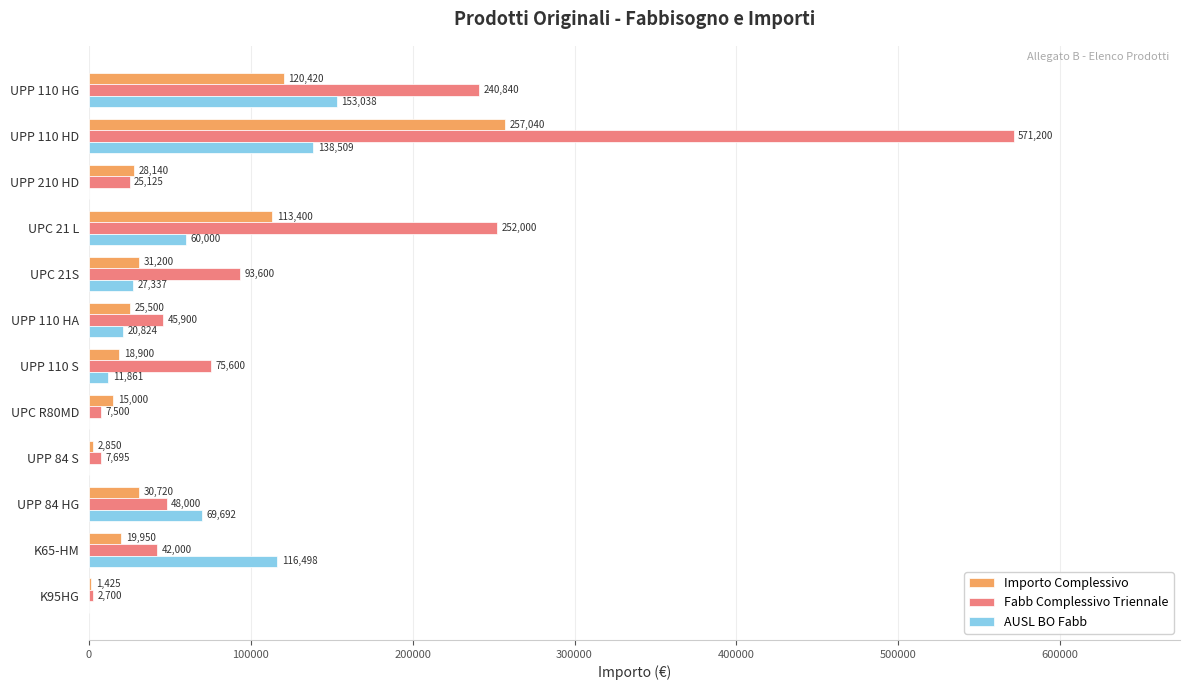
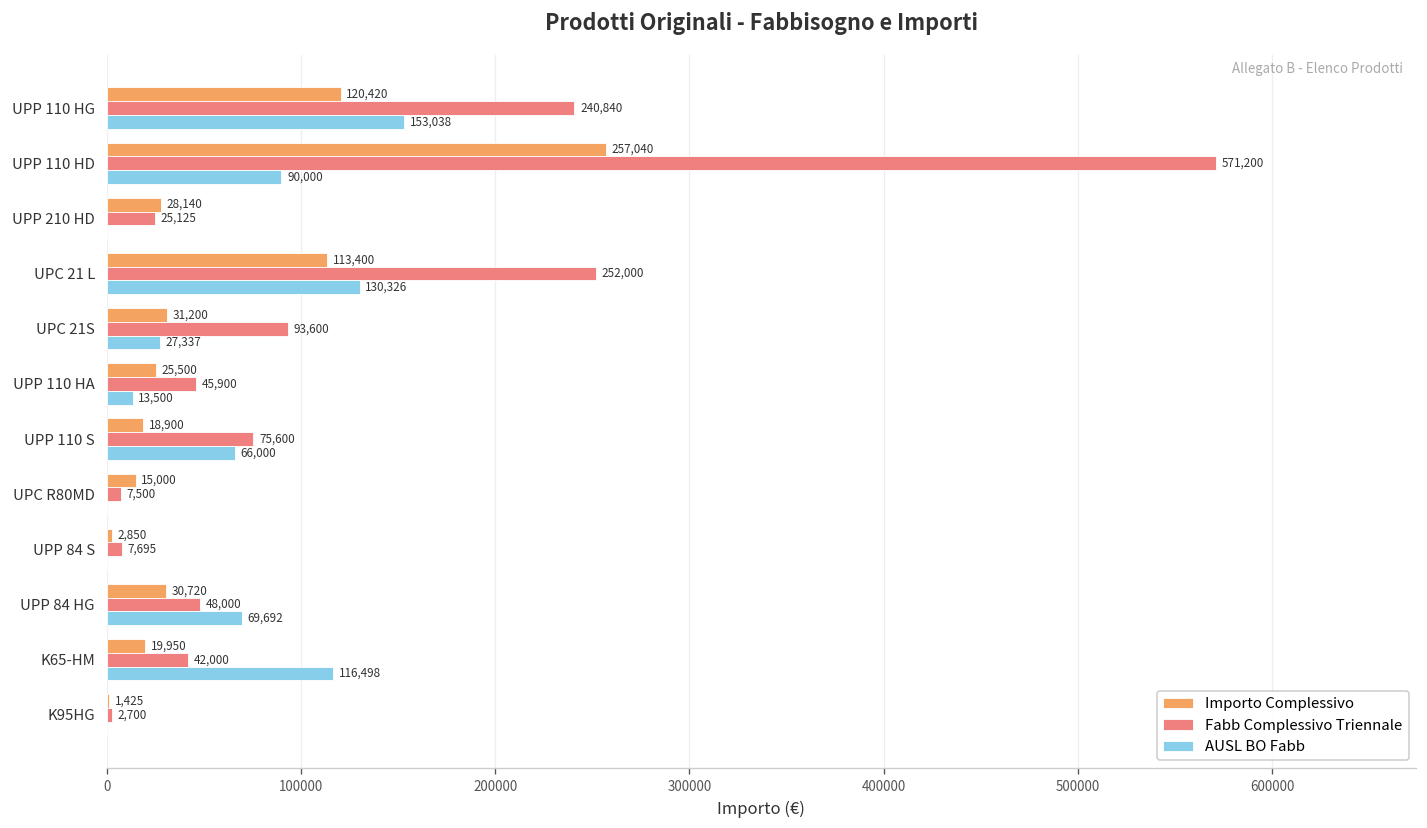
  {
    "AUSL BO Fabb": {
      "UPP 110 HG": "153,038",
-     "UPP 110 HD": "138,509",
-     "UPC 21 L": "60,000",
+     "UPP 110 HD": "90,000",
+     "UPC 21 L": "130,326",
      "UPC 21S": "27,337",
-     "UPP 110 HA": "20,824",
-     "UPP 110 S": "11,861",
+     "UPP 110 HA": "13,500",
+     "UPP 110 S": "66,000",
      "UPP 84 HG": "69,692",
      "K65-HM": "116,498"
    }
  }
